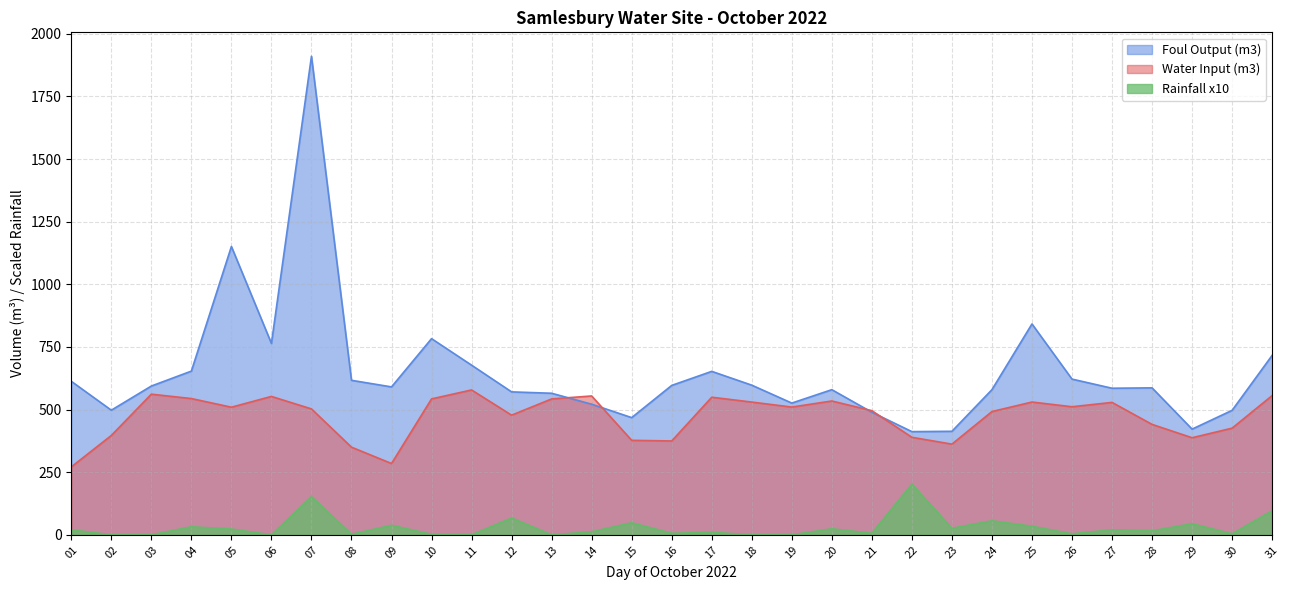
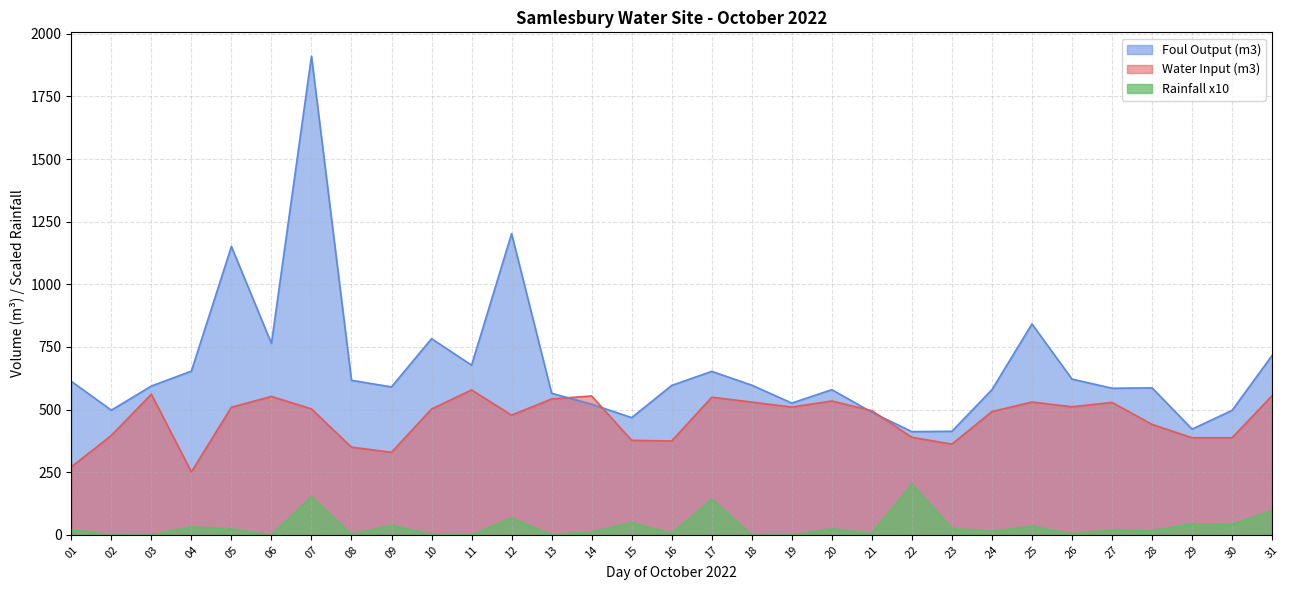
  {
    "Foul Output (m3)": {
      "01": 610,
      "02": 500,
      "03": 590,
      "04": 650,
      "05": 1150,
      "06": 760,
      "07": 1910,
      "08": 620,
      "09": 590,
      "10": 780,
      "11": 680,
-     "12": 570,
+     "12": 1200,
      "13": 570,
      "14": 520,
      "15": 470,
      "16": 600,
      "17": 650,
      "18": 600,
      "19": 530,
      "20": 580,
      "22": 410,
      "23": 410,
      "24": 580,
      "25": 840,
      "26": 620,
      "27": 590,
      "28": 590,
      "29": 420,
      "30": 500,
      "31": 720
    },
    "Water Input (m3)": {
      "01": 270,
      "02": 400,
      "03": 560,
-     "04": 540,
+     "04": 250,
      "05": 510,
      "06": 550,
      "07": 500,
      "08": 350,
-     "09": 280,
-     "10": 540,
+     "09": 330,
+     "10": 500,
      "11": 580,
      "12": 480,
      "13": 540,
      "14": 550,
      "15": 380,
      "16": 370,
      "17": 550,
      "18": 530,
      "19": 510,
      "20": 530,
      "22": 390,
      "23": 360,
      "24": 490,
      "25": 530,
      "26": 510,
      "27": 530,
      "28": 440,
      "29": 390,
-     "30": 430,
+     "30": 390,
      "31": 560
    },
    "Rainfall x10": {
      "01": 20,
      "02": 0,
      "03": 0,
      "04": 30,
      "05": 20,
      "06": 0,
      "07": 150,
      "08": 0,
      "09": 40,
      "10": 0,
      "11": 0,
      "12": 70,
      "13": 0,
      "14": 10,
      "15": 50,
      "16": 10,
-     "17": 10,
+     "17": 140,
      "18": 0,
      "19": 0,
      "20": 20,
      "21": 10,
      "22": 200,
      "23": 30,
-     "24": 60,
+     "24": 10,
      "25": 30,
      "26": 0,
      "27": 20,
      "28": 20,
      "29": 40,
-     "30": 0,
+     "30": 40,
      "31": 100
    }
  }
